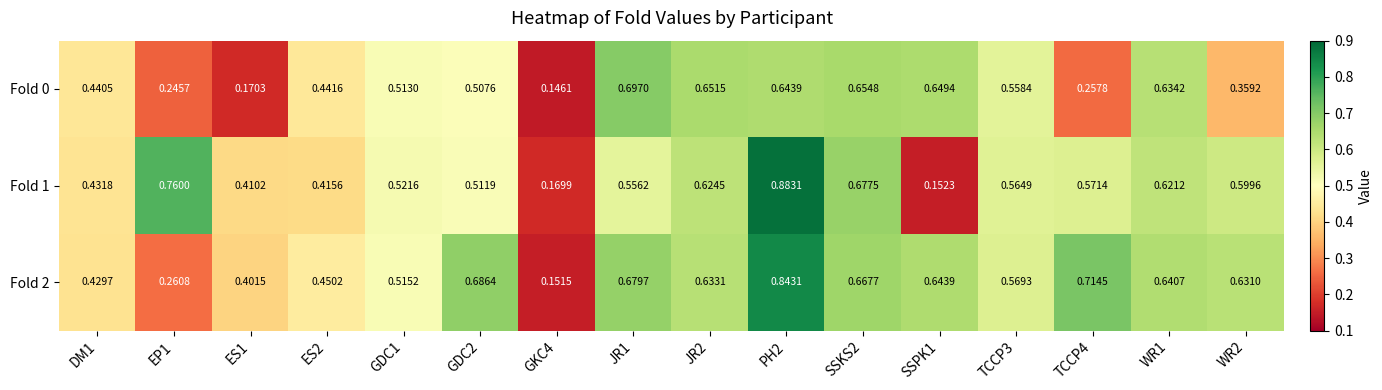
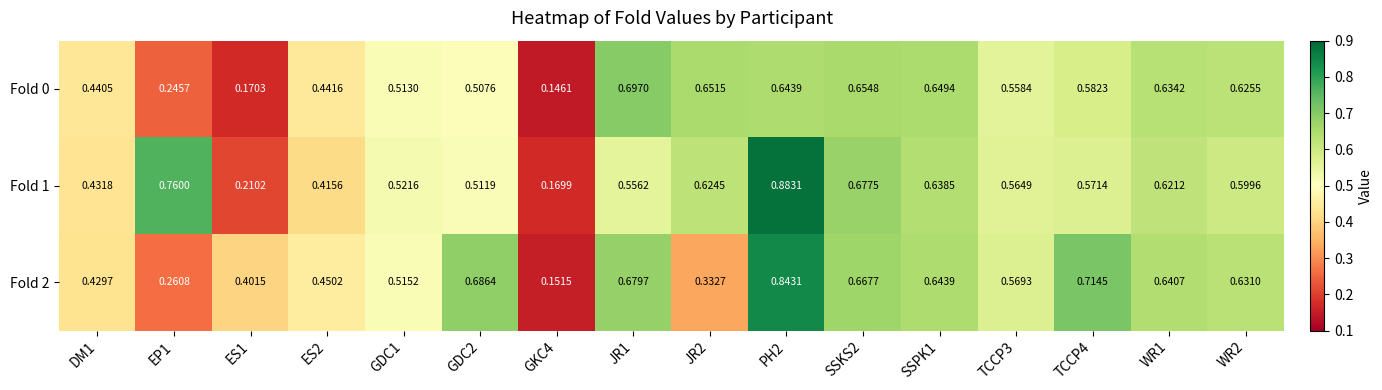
  {
    "Fold 0": {
      "DM1": 0.4405,
      "EP1": 0.2457,
      "ES1": 0.1703,
      "ES2": 0.4416,
      "GDC1": 0.5130,
      "GDC2": 0.5076,
      "GKC4": 0.1461,
      "JR1": 0.6970,
      "JR2": 0.6515,
      "PH2": 0.6439,
      "SSKS2": 0.6548,
      "SSPK1": 0.6494,
      "TCCP3": 0.5584,
-     "TCCP4": 0.2578,
+     "TCCP4": 0.5823,
      "WR1": 0.6342,
-     "WR2": 0.3592
+     "WR2": 0.6255
    },
    "Fold 1": {
      "DM1": 0.4318,
      "EP1": 0.7600,
-     "ES1": 0.4102,
+     "ES1": 0.2102,
      "ES2": 0.4156,
      "GDC1": 0.5216,
      "GDC2": 0.5119,
      "GKC4": 0.1699,
      "JR1": 0.5562,
      "JR2": 0.6245,
      "PH2": 0.8831,
      "SSKS2": 0.6775,
-     "SSPK1": 0.1523,
+     "SSPK1": 0.6385,
      "TCCP3": 0.5649,
      "TCCP4": 0.5714,
      "WR1": 0.6212,
      "WR2": 0.5996
    },
    "Fold 2": {
      "DM1": 0.4297,
      "EP1": 0.2608,
      "ES1": 0.4015,
      "ES2": 0.4502,
      "GDC1": 0.5152,
      "GDC2": 0.6864,
      "GKC4": 0.1515,
      "JR1": 0.6797,
-     "JR2": 0.6331,
+     "JR2": 0.3327,
      "PH2": 0.8431,
      "SSKS2": 0.6677,
      "SSPK1": 0.6439,
      "TCCP3": 0.5693,
      "TCCP4": 0.7145,
      "WR1": 0.6407,
      "WR2": 0.6310
    }
  }
